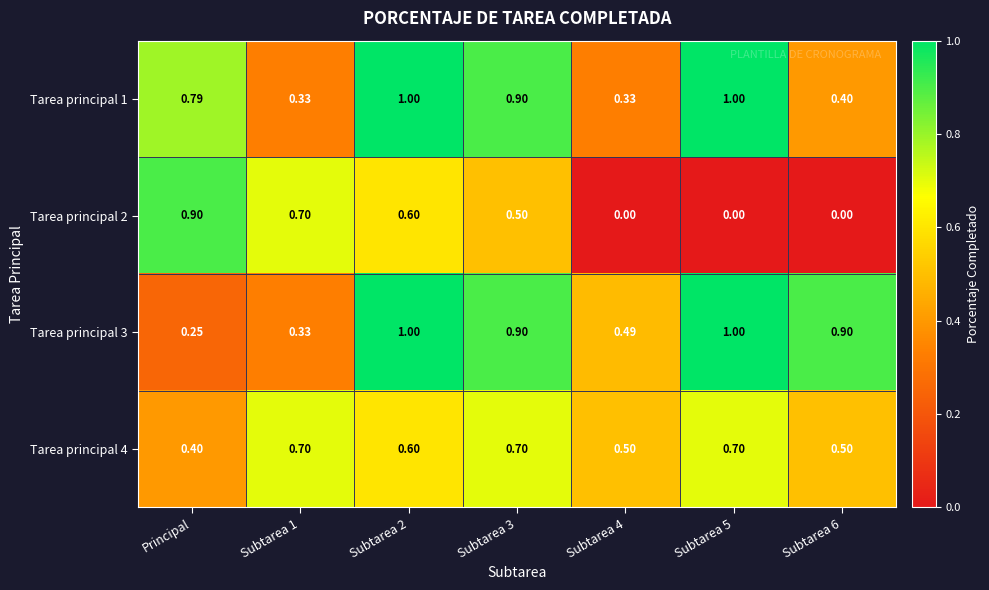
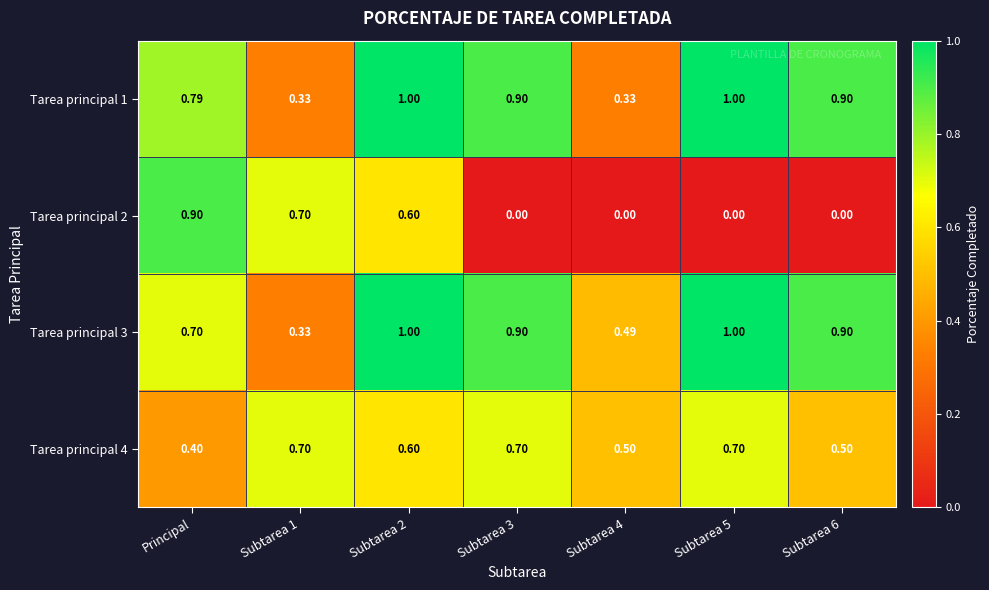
  {
    "Tarea principal 1": {
      "Principal": 0.79,
      "Subtarea 1": 0.33,
      "Subtarea 2": 1.00,
      "Subtarea 3": 0.90,
      "Subtarea 4": 0.33,
      "Subtarea 5": 1.00,
-     "Subtarea 6": 0.40
+     "Subtarea 6": 0.90
    },
    "Tarea principal 2": {
      "Principal": 0.90,
      "Subtarea 1": 0.70,
      "Subtarea 2": 0.60,
-     "Subtarea 3": 0.50,
+     "Subtarea 3": 0.00,
      "Subtarea 4": 0.00,
      "Subtarea 5": 0.00,
      "Subtarea 6": 0.00
    },
    "Tarea principal 3": {
-     "Principal": 0.25,
+     "Principal": 0.70,
      "Subtarea 1": 0.33,
      "Subtarea 2": 1.00,
      "Subtarea 3": 0.90,
      "Subtarea 4": 0.49,
      "Subtarea 5": 1.00,
      "Subtarea 6": 0.90
    },
    "Tarea principal 4": {
      "Principal": 0.40,
      "Subtarea 1": 0.70,
      "Subtarea 2": 0.60,
      "Subtarea 3": 0.70,
      "Subtarea 4": 0.50,
      "Subtarea 5": 0.70,
      "Subtarea 6": 0.50
    }
  }
